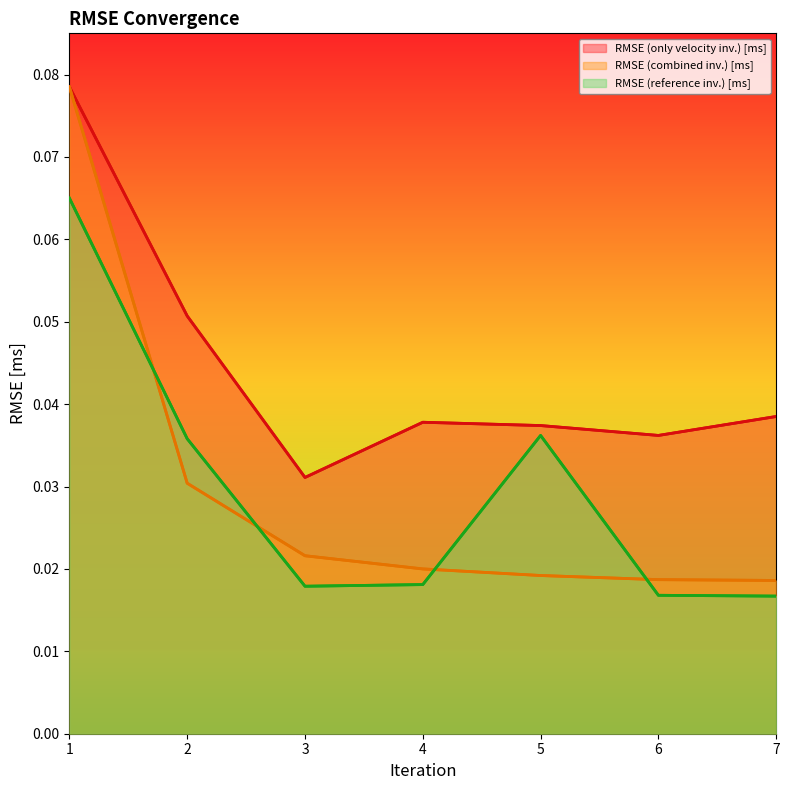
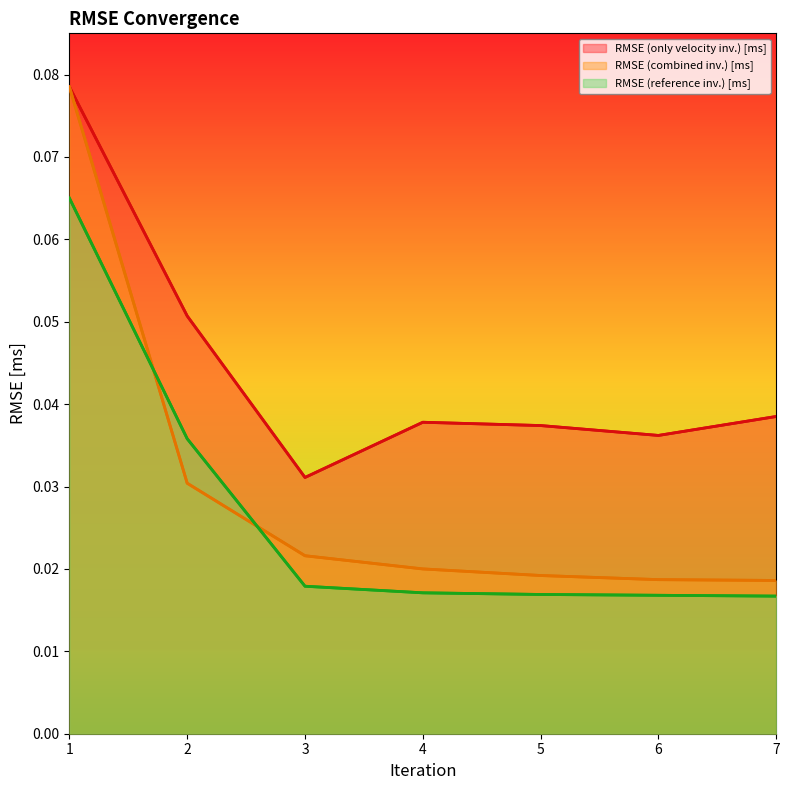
  {
    "RMSE (only velocity inv.) [ms]": {
      "2": 0.051,
      "3": 0.031,
      "4": 0.038,
      "5": 0.037,
      "6": 0.036,
      "7": 0.039
    },
    "RMSE (combined inv.) [ms]": {
      "2": 0.030,
      "3": 0.022,
      "4": 0.020,
      "5": 0.019,
      "6": 0.019,
      "7": 0.019
    },
    "RMSE (reference inv.) [ms]": {
      "1": 0.065,
      "2": 0.036,
      "3": 0.018,
-     "4": 0.018,
-     "5": 0.036,
+     "4": 0.017,
+     "5": 0.017,
      "6": 0.017,
      "7": 0.017
    }
  }
